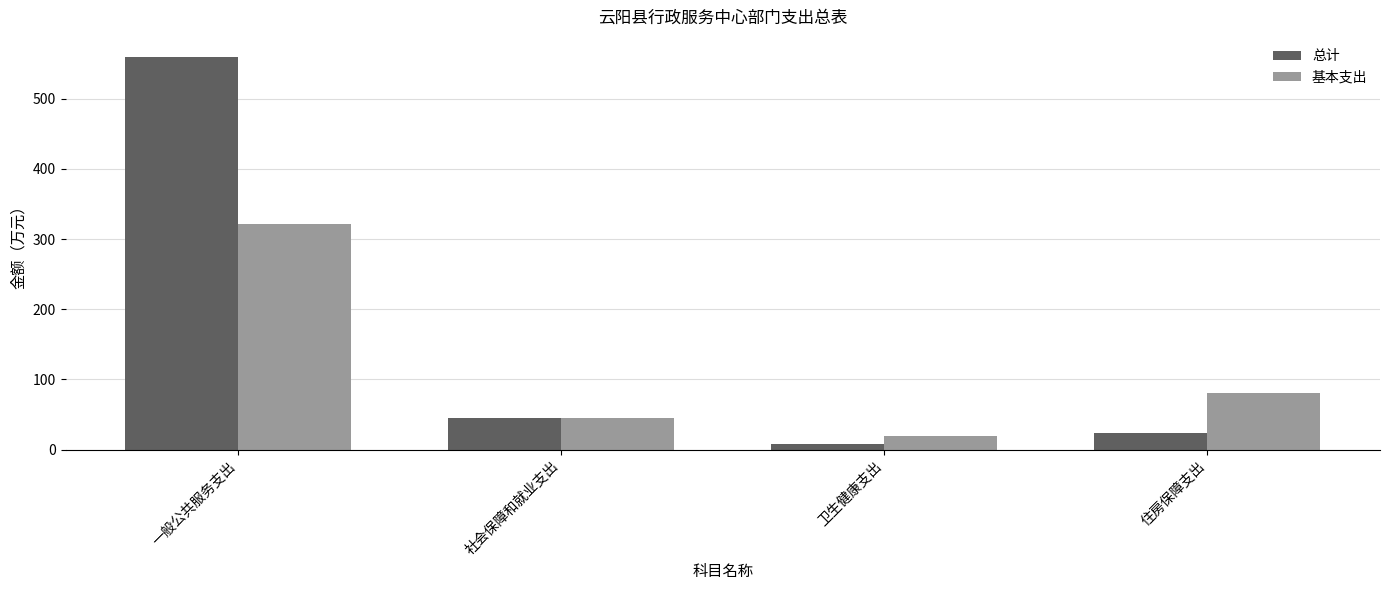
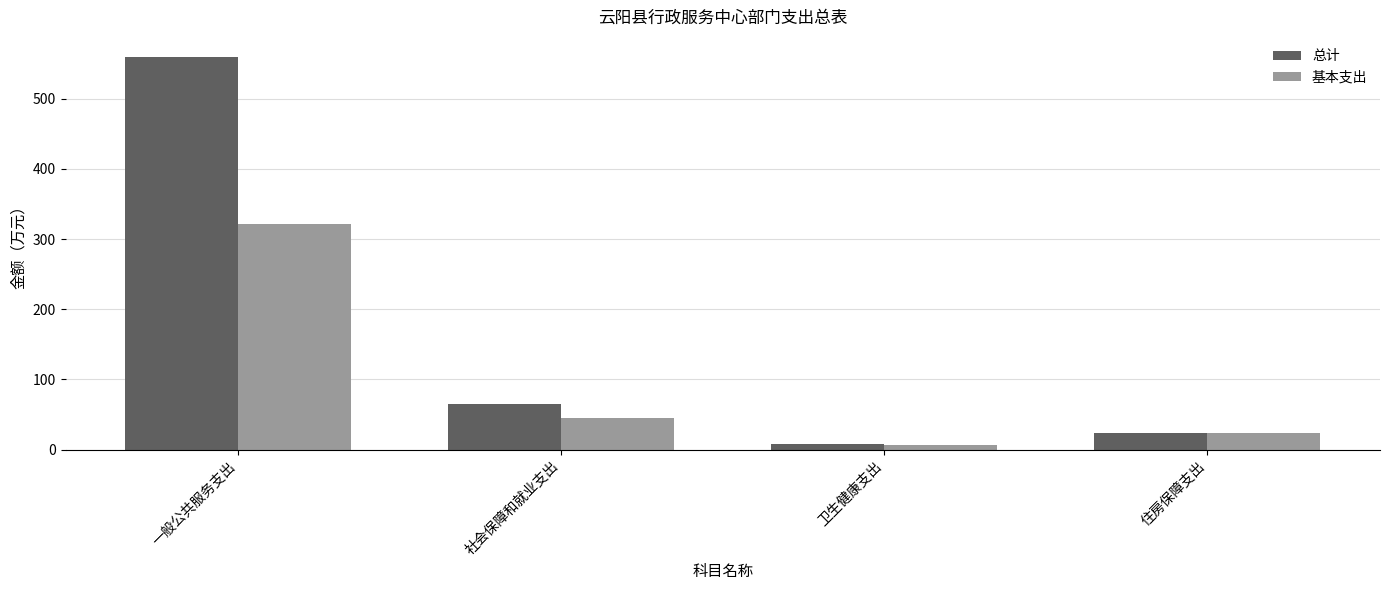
  {
    "总计": {
      "一般公共服务支出": 560,
-     "社会保障和就业支出": 40,
+     "社会保障和就业支出": 70,
      "卫生健康支出": 10,
      "住房保障支出": 20
    },
    "基本支出": {
      "一般公共服务支出": 320,
      "社会保障和就业支出": 40,
-     "卫生健康支出": 20,
-     "住房保障支出": 80
+     "卫生健康支出": 10,
+     "住房保障支出": 20
    }
  }
